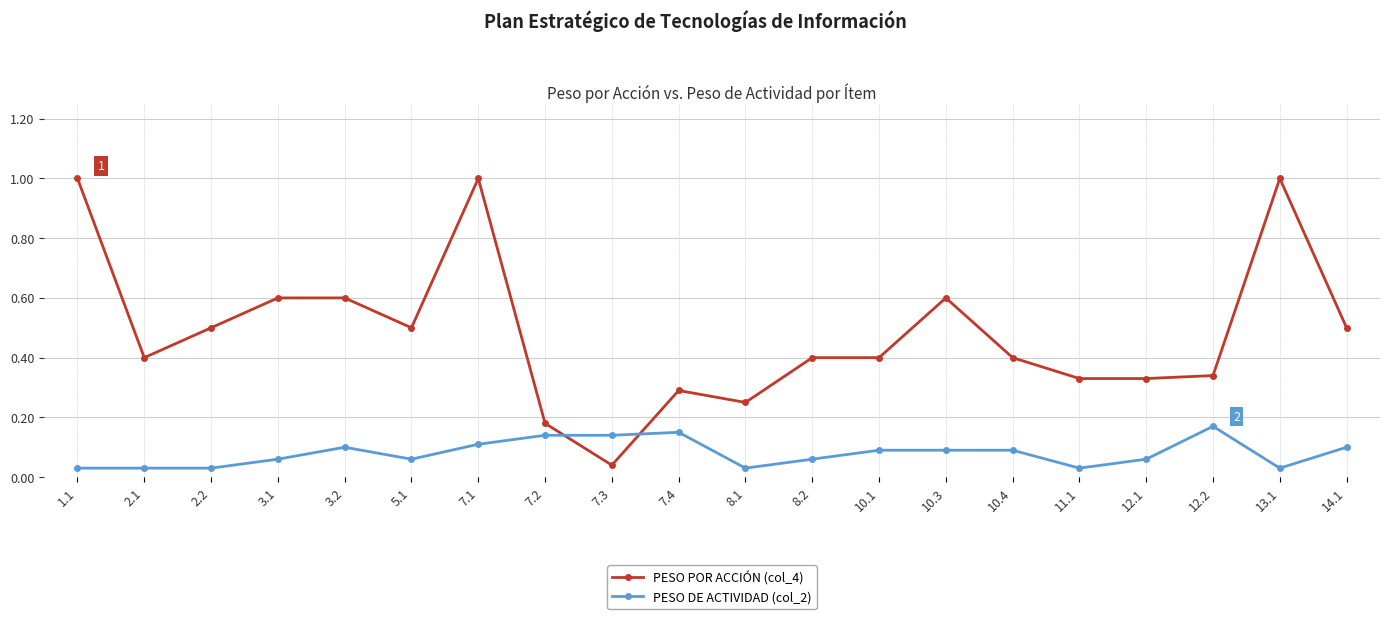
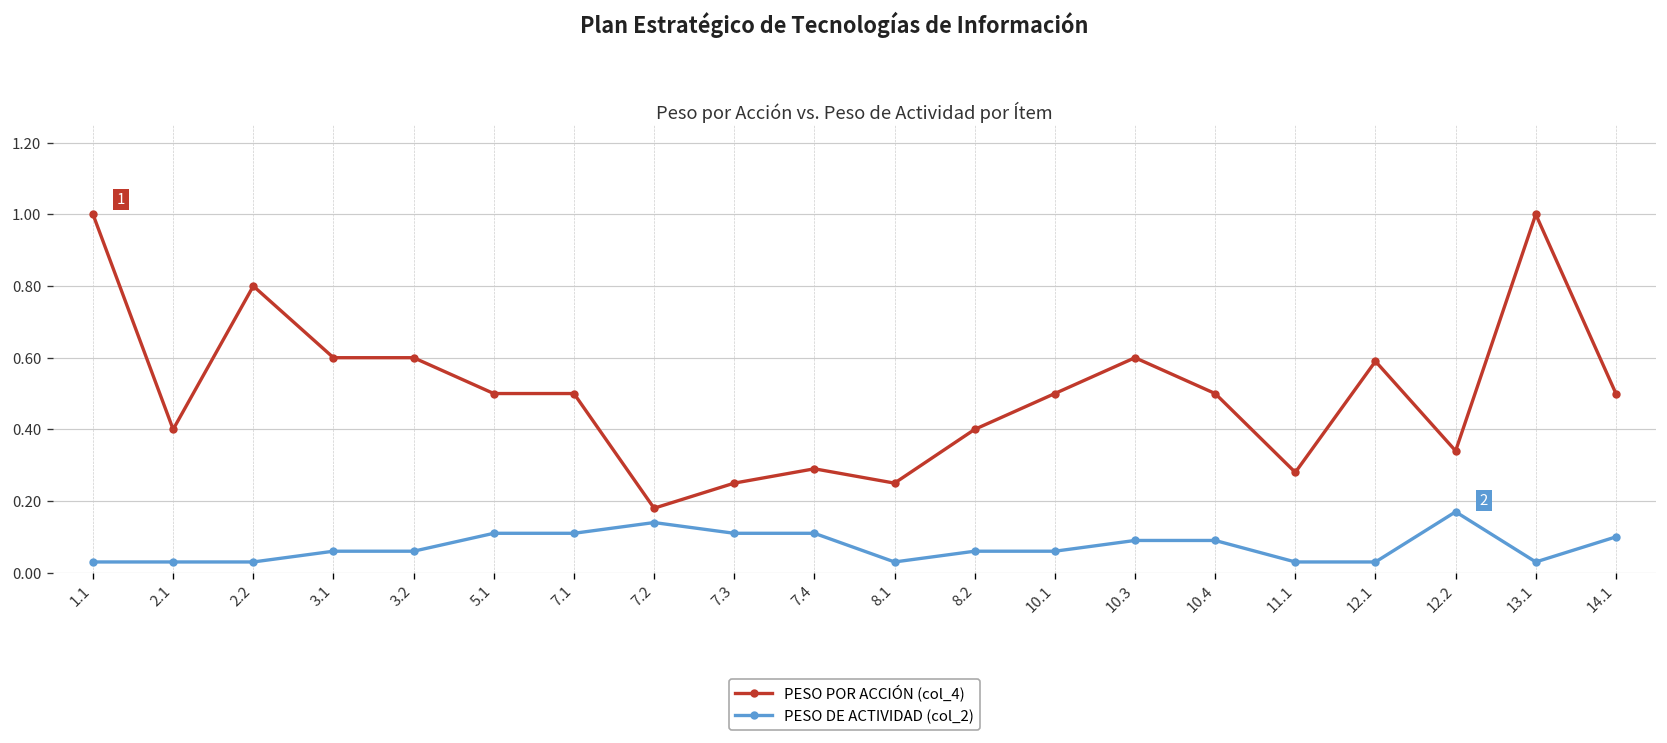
  {
    "PESO POR ACCIÓN (col_4)": {
      "2.1": 0.40,
-     "2.2": 0.5,
+     "2.2": 0.8,
      "3.1": 0.60,
      "3.2": 0.60,
      "5.1": 0.50,
-     "7.1": 1.0,
+     "7.1": 0.5,
      "7.2": 0.18,
-     "7.3": 0.04,
+     "7.3": 0.25,
      "7.4": 0.29,
      "8.1": 0.25,
      "8.2": 0.40,
-     "10.1": 0.4,
+     "10.1": 0.5,
      "10.3": 0.60,
-     "10.4": 0.4,
-     "11.1": 0.33,
-     "12.1": 0.33,
+     "10.4": 0.5,
+     "11.1": 0.28,
+     "12.1": 0.59,
      "12.2": 0.34,
      "13.1": 1.00,
      "14.1": 0.50
    },
    "PESO DE ACTIVIDAD (col_2)": {
      "1.1": 0.03,
      "2.1": 0.03,
      "2.2": 0.03,
      "3.1": 0.06,
-     "3.2": 0.10,
-     "5.1": 0.06,
+     "3.2": 0.06,
+     "5.1": 0.11,
      "7.1": 0.11,
      "7.2": 0.14,
-     "7.3": 0.14,
-     "7.4": 0.15,
+     "7.3": 0.11,
+     "7.4": 0.11,
      "8.1": 0.03,
      "8.2": 0.06,
-     "10.1": 0.09,
+     "10.1": 0.06,
      "10.3": 0.09,
      "10.4": 0.09,
      "11.1": 0.03,
-     "12.1": 0.06,
+     "12.1": 0.03,
      "13.1": 0.03,
      "14.1": 0.10
    }
  }
